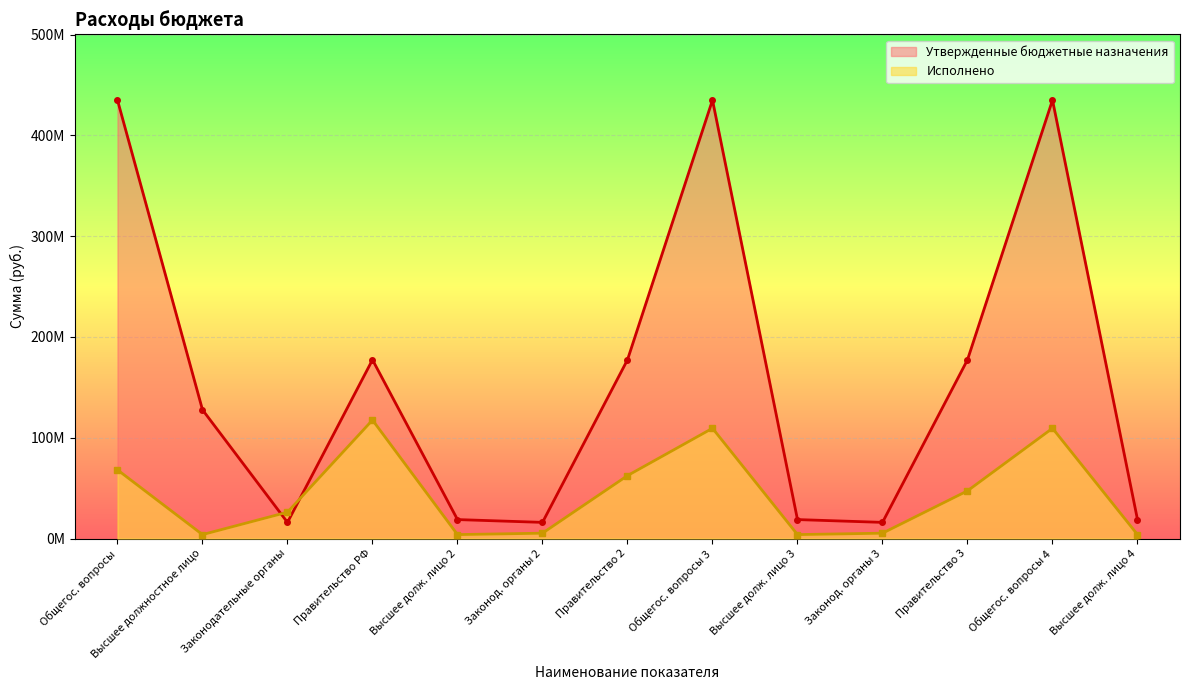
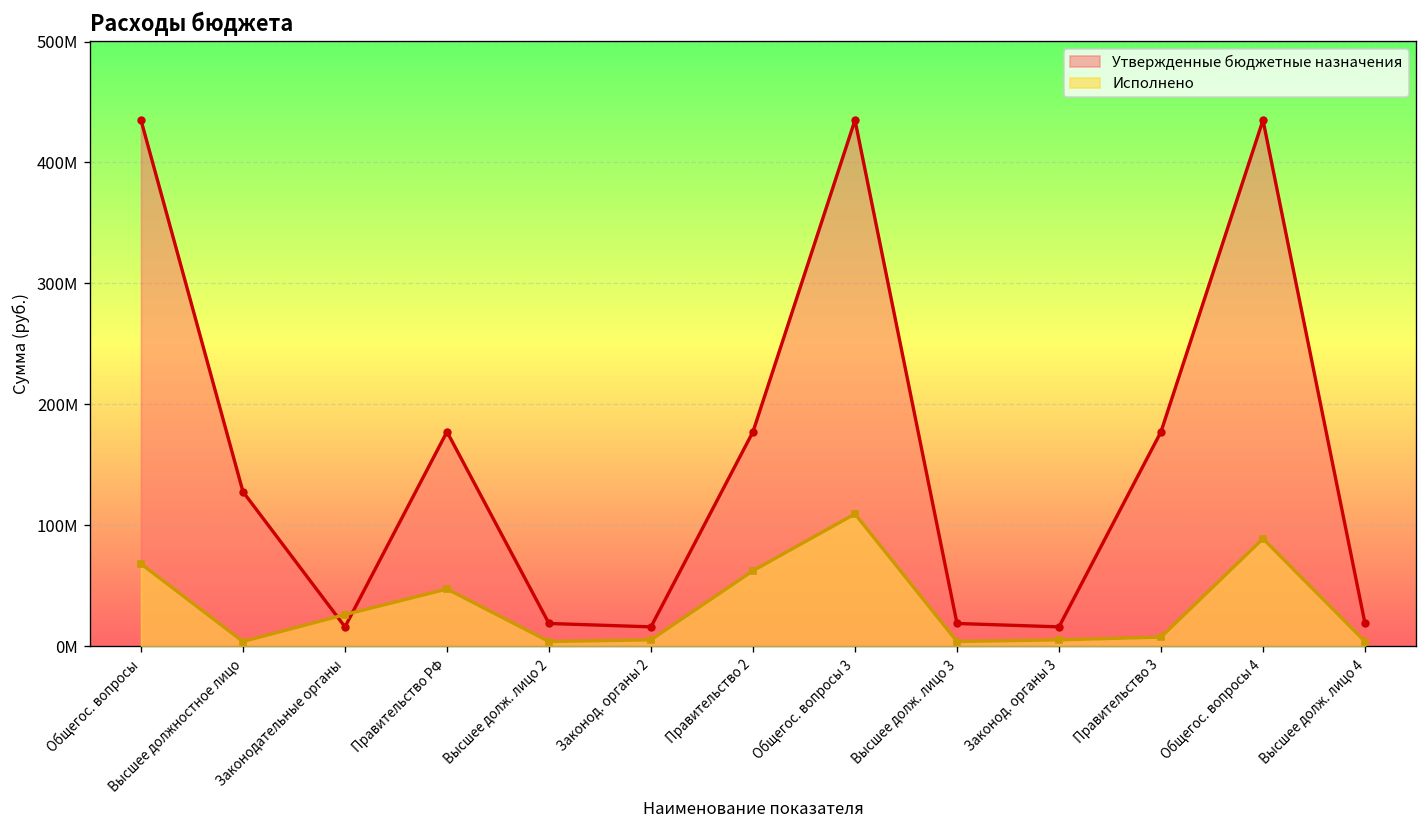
  {
    "Утвержденные бюджетные назначения": {
      "Общегос. вопросы": 435000000,
      "Высшее должностное лицо": 128000000,
      "Законодательные органы": 16000000,
      "Правительство РФ": 177000000,
      "Высшее долж. лицо 2": 19000000,
      "Законод. органы 2": 16000000,
      "Правительство 2": 177000000,
      "Общегос. вопросы 3": 435000000,
      "Высшее долж. лицо 3": 19000000,
      "Законод. органы 3": 16000000,
      "Правительство 3": 177000000,
      "Общегос. вопросы 4": 435000000,
      "Высшее долж. лицо 4": 19000000
    },
    "Исполнено": {
      "Общегос. вопросы": 68000000,
      "Высшее должностное лицо": 4000000,
      "Законодательные органы": 26000000,
-     "Правительство РФ": 118000000,
+     "Правительство РФ": 47000000,
      "Высшее долж. лицо 2": 4000000,
      "Законод. органы 2": 5000000,
      "Правительство 2": 62000000,
      "Общегос. вопросы 3": 109000000,
      "Высшее долж. лицо 3": 4000000,
      "Законод. органы 3": 5000000,
-     "Правительство 3": 47000000,
-     "Общегос. вопросы 4": 109000000,
+     "Правительство 3": 8000000,
+     "Общегос. вопросы 4": 89000000,
      "Высшее долж. лицо 4": 4000000
    }
  }
